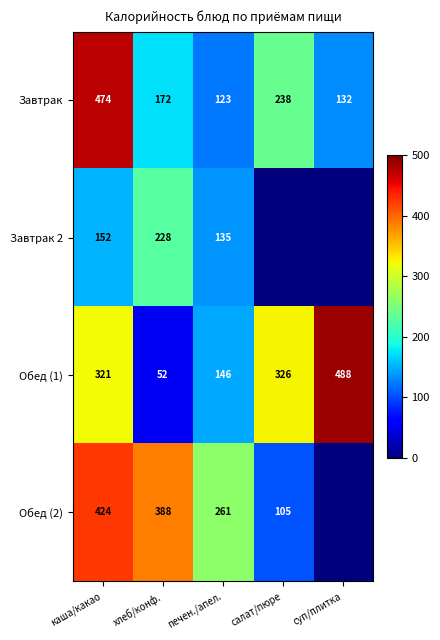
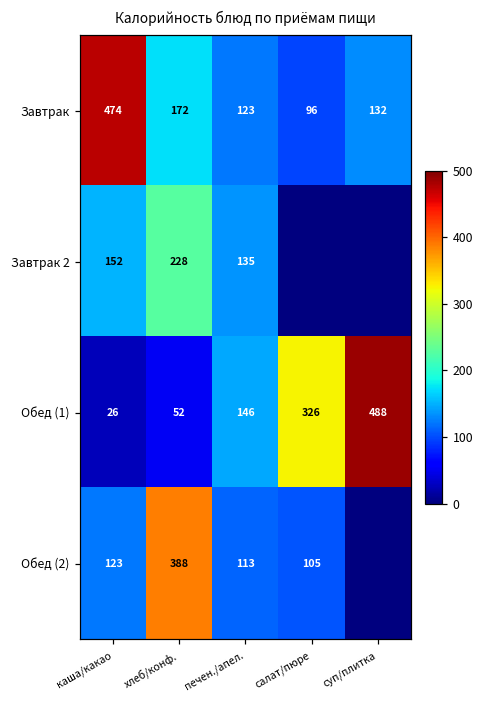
  {
    "Завтрак": {
      "каша/какао": 474,
      "хлеб/конф.": 172,
      "печен./апел.": 123,
-     "салат/пюре": 238,
+     "салат/пюре": 96,
      "суп/плитка": 132
    },
    "Завтрак 2": {
      "каша/какао": 152,
      "хлеб/конф.": 228,
      "печен./апел.": 135
    },
    "Обед (1)": {
-     "каша/какао": 321,
+     "каша/какао": 26,
      "хлеб/конф.": 52,
      "печен./апел.": 146,
      "салат/пюре": 326,
      "суп/плитка": 488
    },
    "Обед (2)": {
-     "каша/какао": 424,
+     "каша/какао": 123,
      "хлеб/конф.": 388,
-     "печен./апел.": 261,
+     "печен./апел.": 113,
      "салат/пюре": 105
    }
  }
